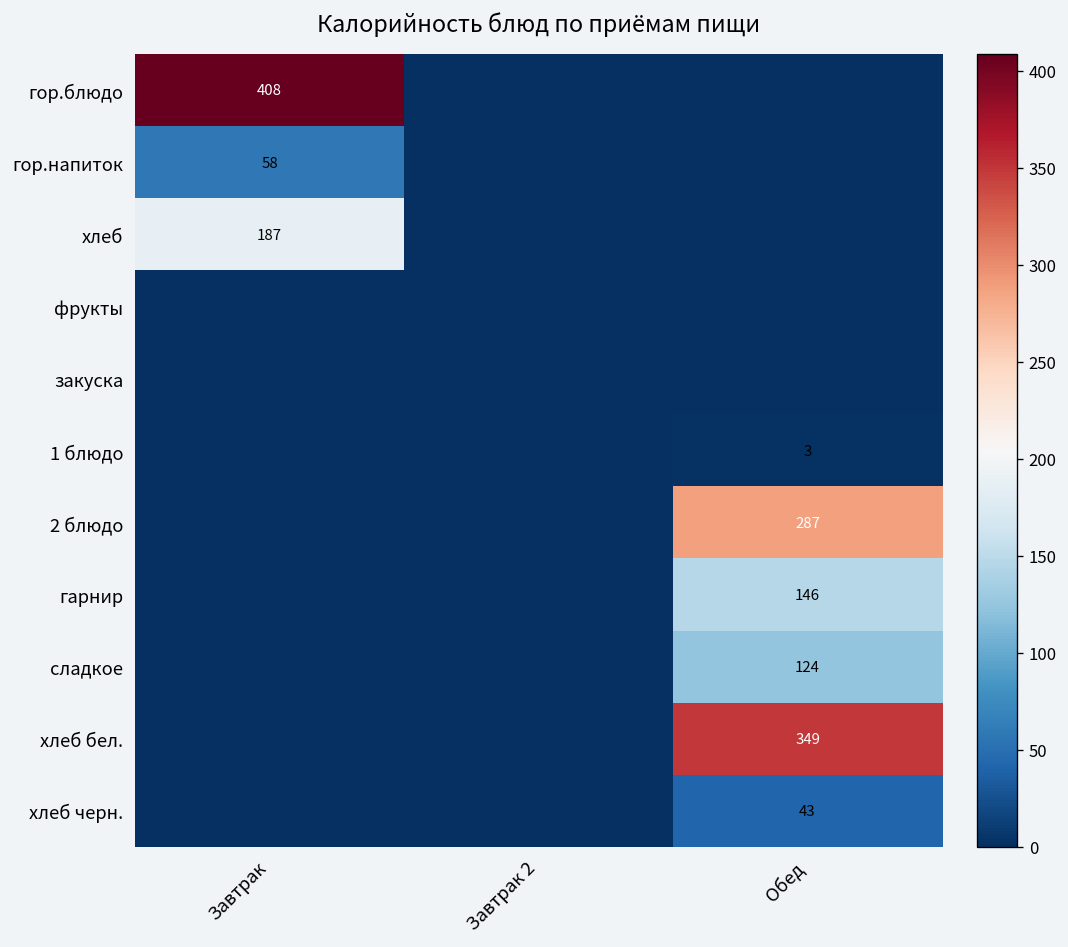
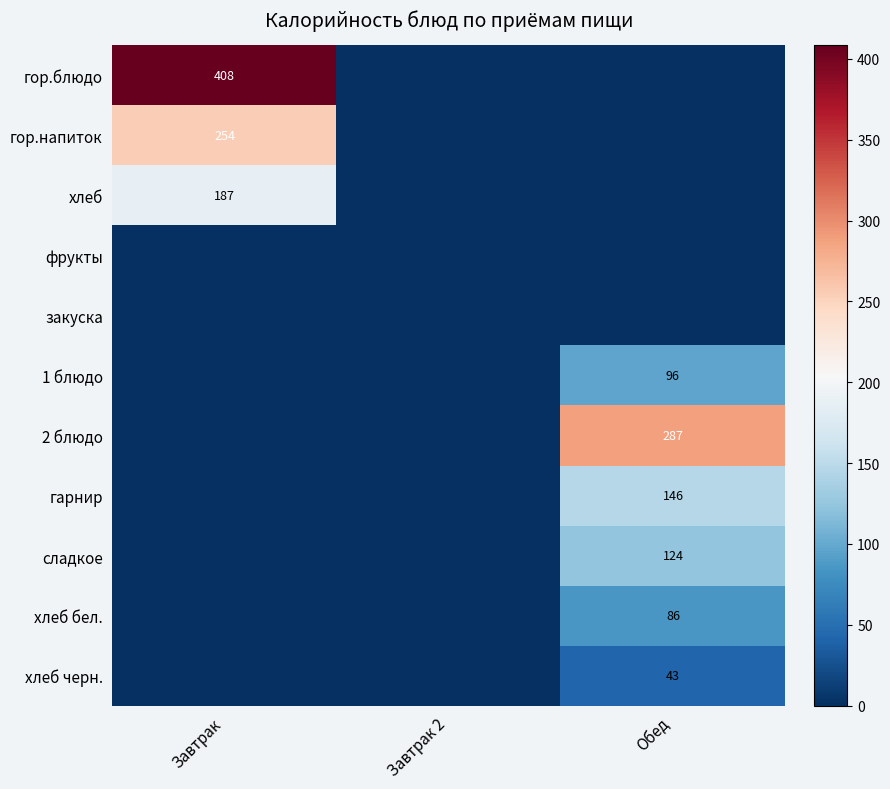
  {
    "гор.блюдо": {
      "Завтрак": 408
    },
    "гор.напиток": {
-     "Завтрак": 58
+     "Завтрак": 254
    },
    "хлеб": {
      "Завтрак": 187
    },
    "1 блюдо": {
-     "Обед": 3
+     "Обед": 96
    },
    "2 блюдо": {
      "Обед": 287
    },
    "гарнир": {
      "Обед": 146
    },
    "сладкое": {
      "Обед": 124
    },
    "хлеб бел.": {
-     "Обед": 349
+     "Обед": 86
    },
    "хлеб черн.": {
      "Обед": 43
    }
  }
